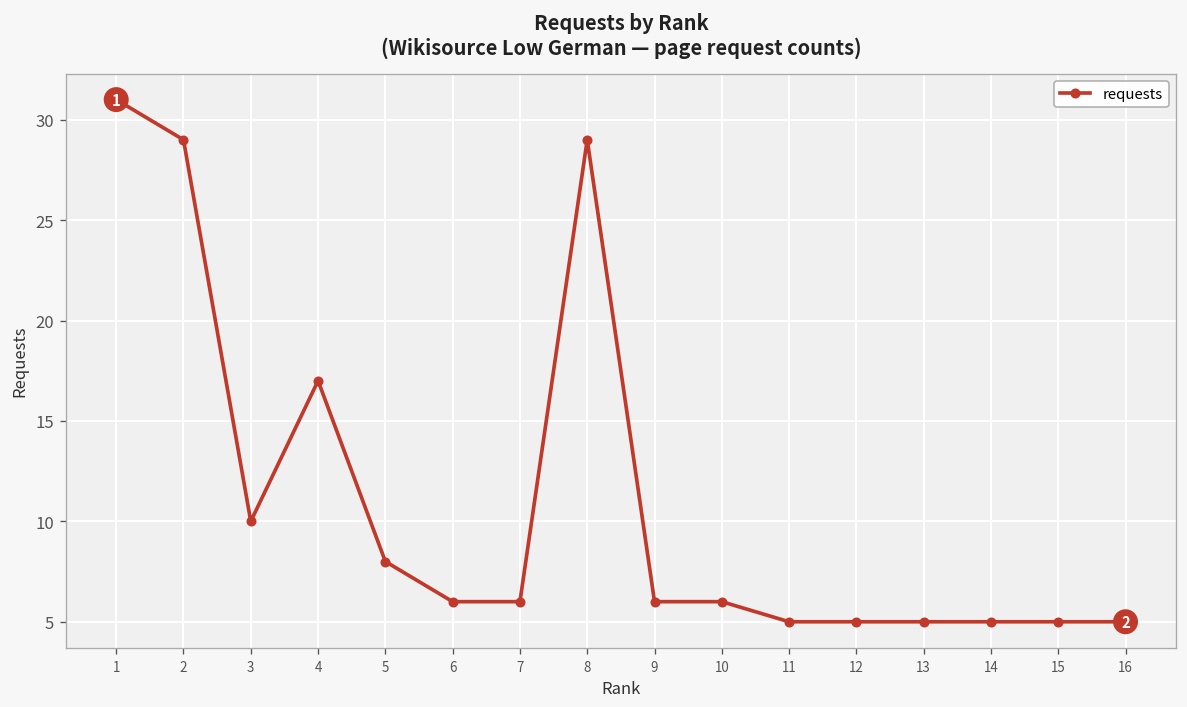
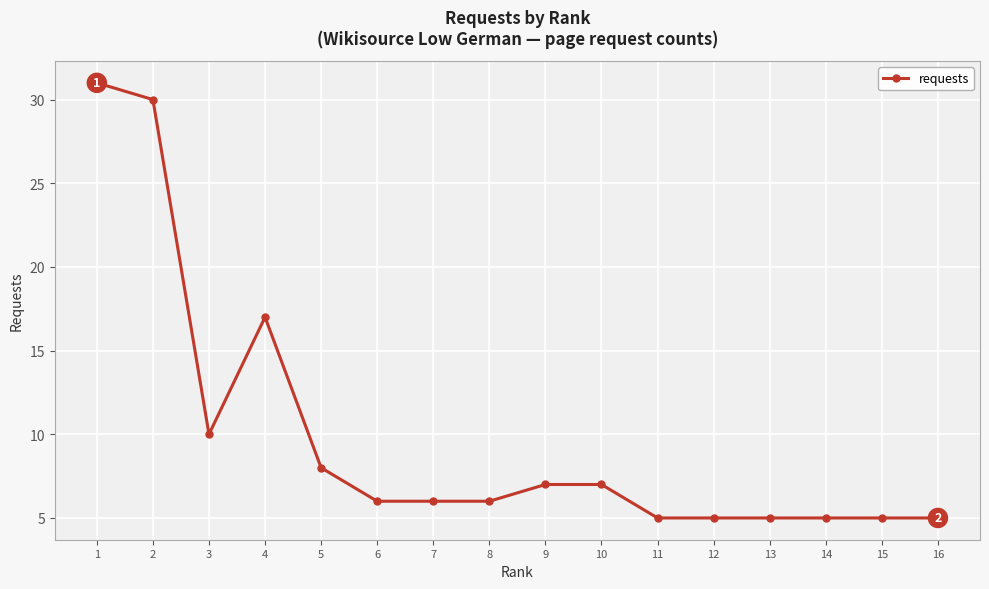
  {
-   "2": 29,
+   "2": 30,
    "3": 10,
    "4": 17,
    "5": 8,
    "6": 6,
    "7": 6,
-   "8": 29,
-   "9": 6,
-   "10": 6,
+   "8": 6,
+   "9": 7,
+   "10": 7,
    "11": 5,
    "12": 5,
    "13": 5,
    "14": 5,
    "15": 5
  }
